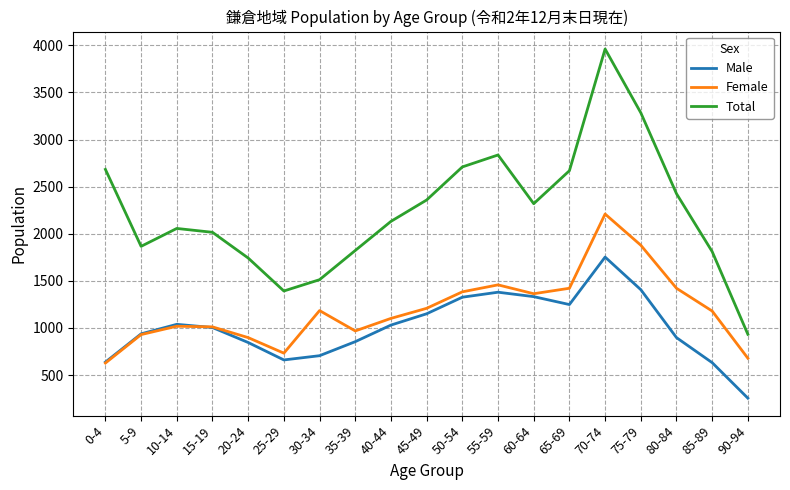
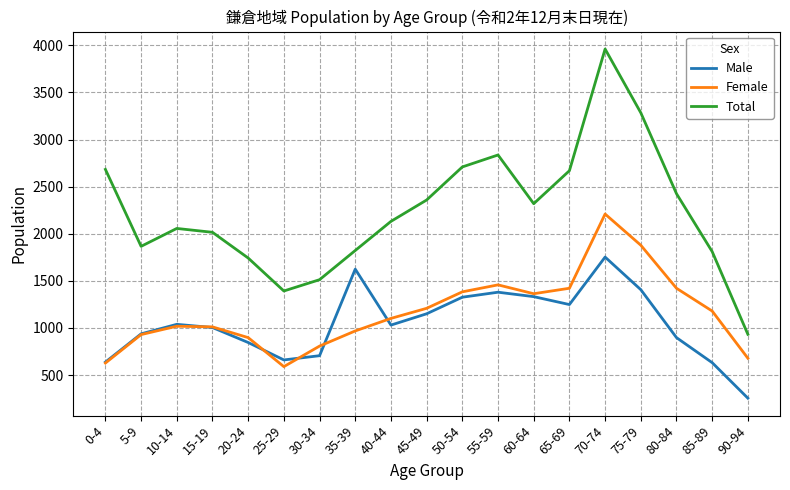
  {
    "Male": {
      "20-24": 800,
      "25-29": 700,
      "30-34": 700,
-     "35-39": 900,
+     "35-39": 1600,
      "40-44": 1000,
      "45-49": 1200,
      "50-54": 1300,
      "55-59": 1400,
      "60-64": 1300,
      "65-69": 1200,
      "70-74": 1800,
      "75-79": 1400,
      "80-84": 900,
      "85-89": 600,
      "90-94": 300
    },
    "Female": {
      "20-24": 900,
-     "25-29": 700,
-     "30-34": 1200,
+     "25-29": 600,
+     "30-34": 800,
      "35-39": 1000,
      "40-44": 1100,
      "45-49": 1200,
      "50-54": 1400,
      "55-59": 1500,
      "60-64": 1400,
      "65-69": 1400,
      "70-74": 2200,
      "75-79": 1900,
      "80-84": 1400,
      "85-89": 1200,
      "90-94": 700
    },
    "Total": {
      "0-4": 2700,
      "5-9": 1900,
      "10-14": 2100,
      "15-19": 2000,
      "20-24": 1700,
      "25-29": 1400,
      "30-34": 1500,
      "35-39": 1800,
      "40-44": 2100,
      "45-49": 2400,
      "50-54": 2700,
      "55-59": 2800,
      "60-64": 2300,
      "65-69": 2700,
      "70-74": 4000,
      "75-79": 3300,
      "80-84": 2400,
      "85-89": 1800,
      "90-94": 900
    }
  }
